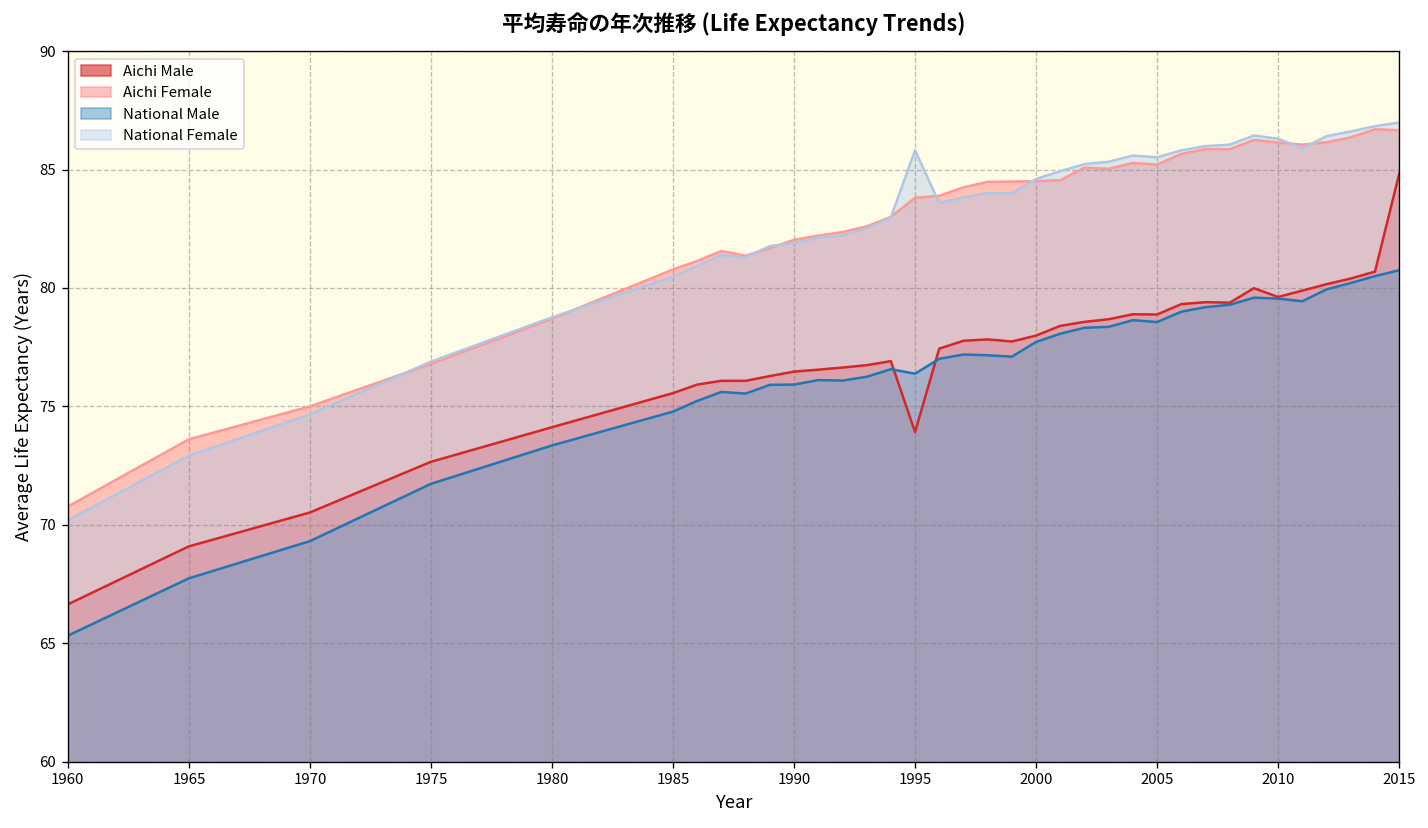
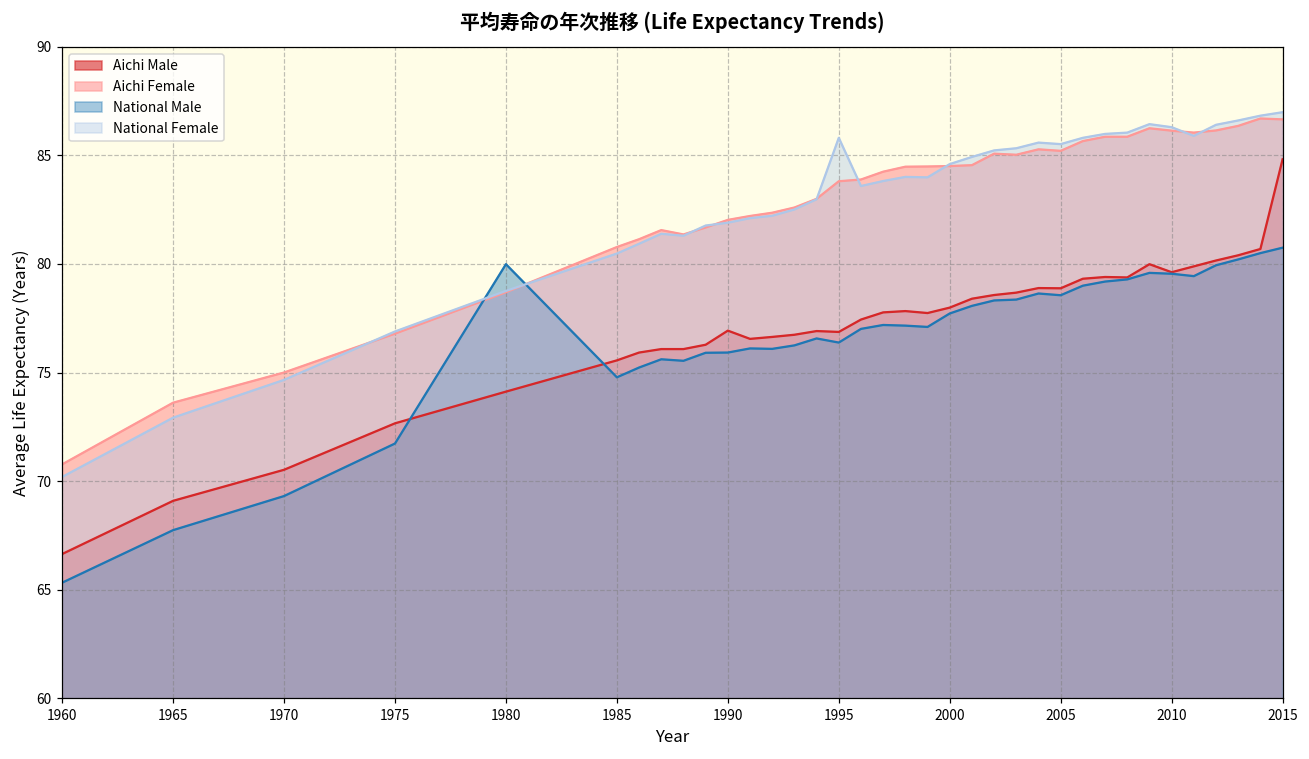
  {
    "Aichi Male": {
      "1960": 66.6,
      "1965": 69.1,
      "1970": 70.5,
      "1975": 72.7,
      "1980": 74.1,
      "1985": 75.6,
-     "1990": 76.5,
-     "1995": 73.9,
+     "1990": 76.9,
+     "1995": 76.9,
      "2000": 78.0,
      "2005": 78.9,
      "2015": 84.8
    },
    "Aichi Female": {
      "1960": 70.8,
      "1965": 73.6,
      "1970": 75.0,
      "1985": 80.8,
      "1990": 82.0,
      "1995": 83.8,
      "2005": 85.2,
      "2010": 86.1,
      "2015": 86.7
    },
    "National Male": {
      "1960": 65.3,
      "1965": 67.7,
      "1970": 69.3,
      "1975": 71.7,
-     "1980": 73.4,
+     "1980": 80.0,
      "1985": 74.8,
      "1990": 75.9,
      "1995": 76.4,
      "2000": 77.7,
      "2005": 78.6,
      "2015": 80.8
    },
    "National Female": {
      "1960": 70.2,
      "1965": 72.9,
      "1970": 74.7,
      "1985": 80.5,
      "1990": 81.9,
      "1995": 85.8,
      "2005": 85.5,
      "2010": 86.3,
      "2015": 87.0
    }
  }
